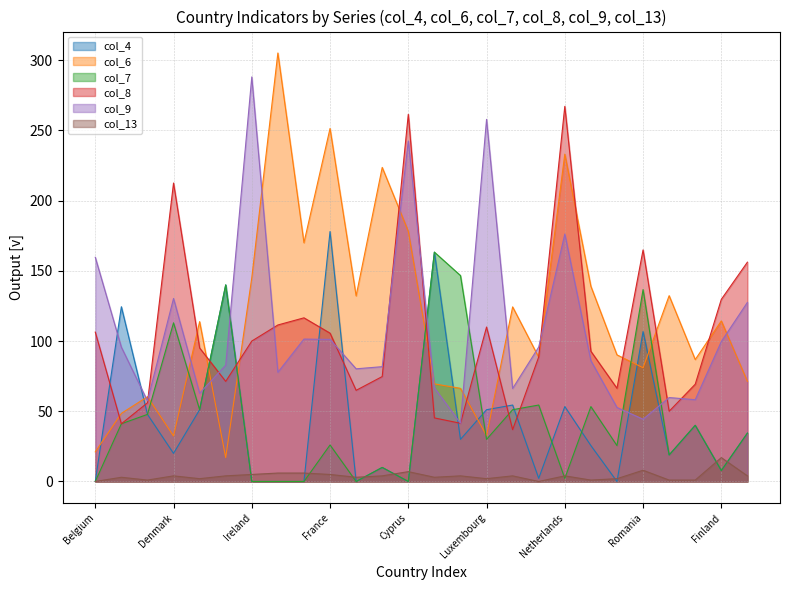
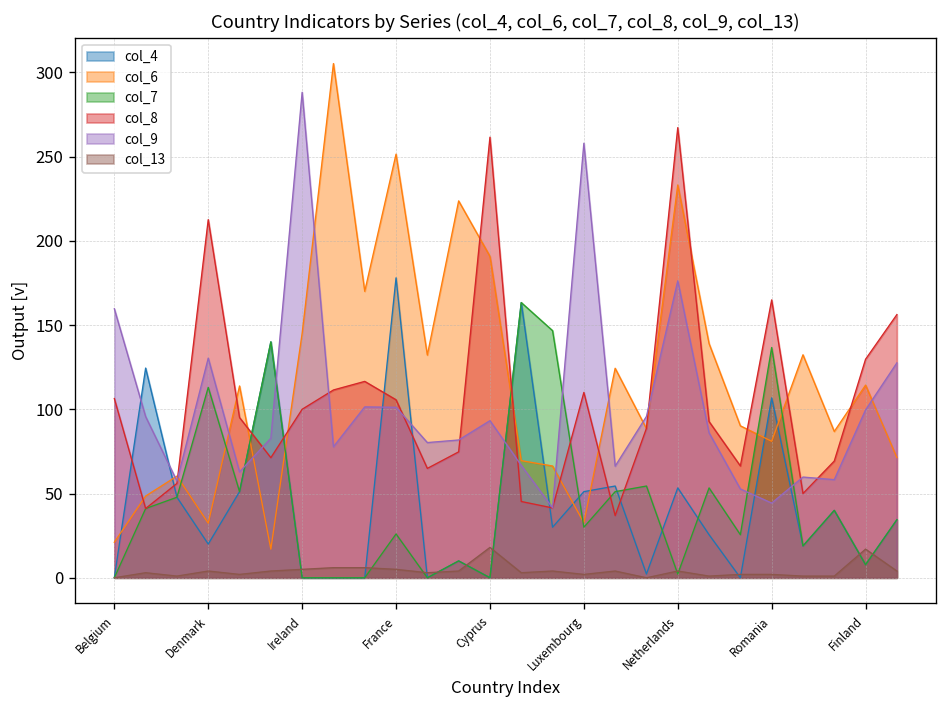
  {
    "col_4": {
      "Denmark": 20,
      "France": 178,
      "Luxembourg": 51,
      "Netherlands": 53,
      "Romania": 107
    },
    "col_6": {
      "Belgium": 21,
      "Denmark": 32,
      "Ireland": 145,
      "France": 251,
-     "Cyprus": 178,
+     "Cyprus": 191,
      "Luxembourg": 33,
      "Netherlands": 233,
      "Romania": 81,
      "Finland": 114
    },
    "col_7": {
      "Denmark": 113,
      "France": 26,
      "Luxembourg": 30,
      "Romania": 137
    },
    "col_8": {
      "Belgium": 106,
      "Denmark": 213,
      "Ireland": 100,
      "France": 106,
      "Cyprus": 261,
      "Luxembourg": 110,
      "Netherlands": 267,
      "Romania": 165,
      "Finland": 130
    },
    "col_9": {
      "Belgium": 160,
      "Denmark": 130,
      "Ireland": 288,
      "France": 101,
-     "Cyprus": 242,
+     "Cyprus": 93,
      "Luxembourg": 258,
      "Netherlands": 176,
      "Romania": 44,
      "Finland": 100
    },
    "col_13": {
      "Denmark": 4,
      "Ireland": 5,
      "France": 5,
-     "Cyprus": 7,
+     "Cyprus": 18,
      "Luxembourg": 2,
-     "Romania": 8,
+     "Romania": 2,
      "Finland": 17
    }
  }
